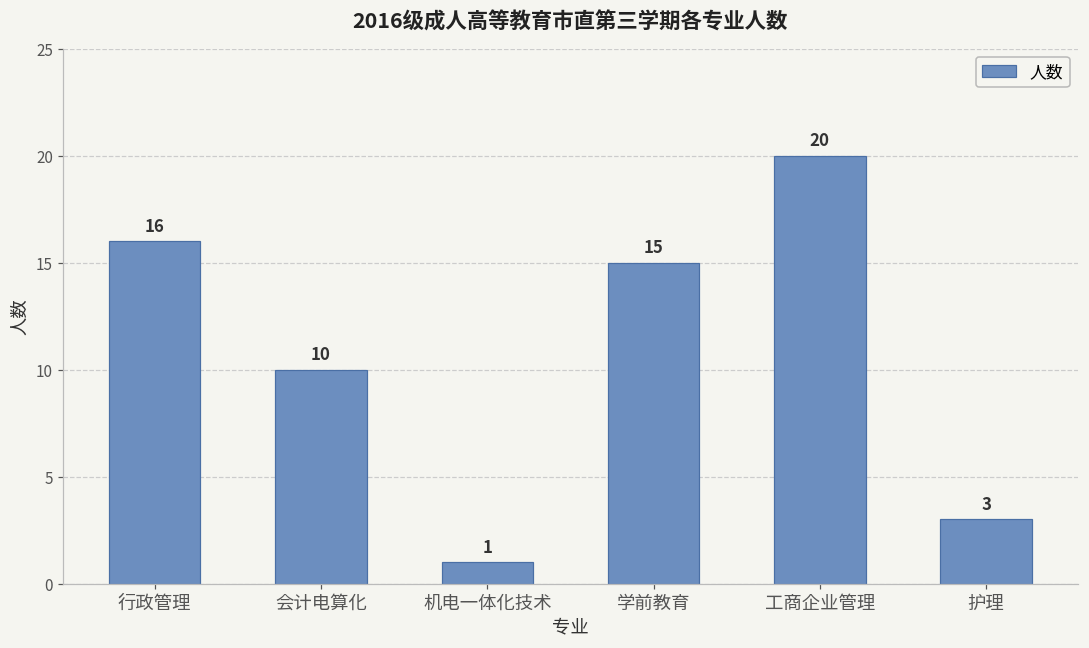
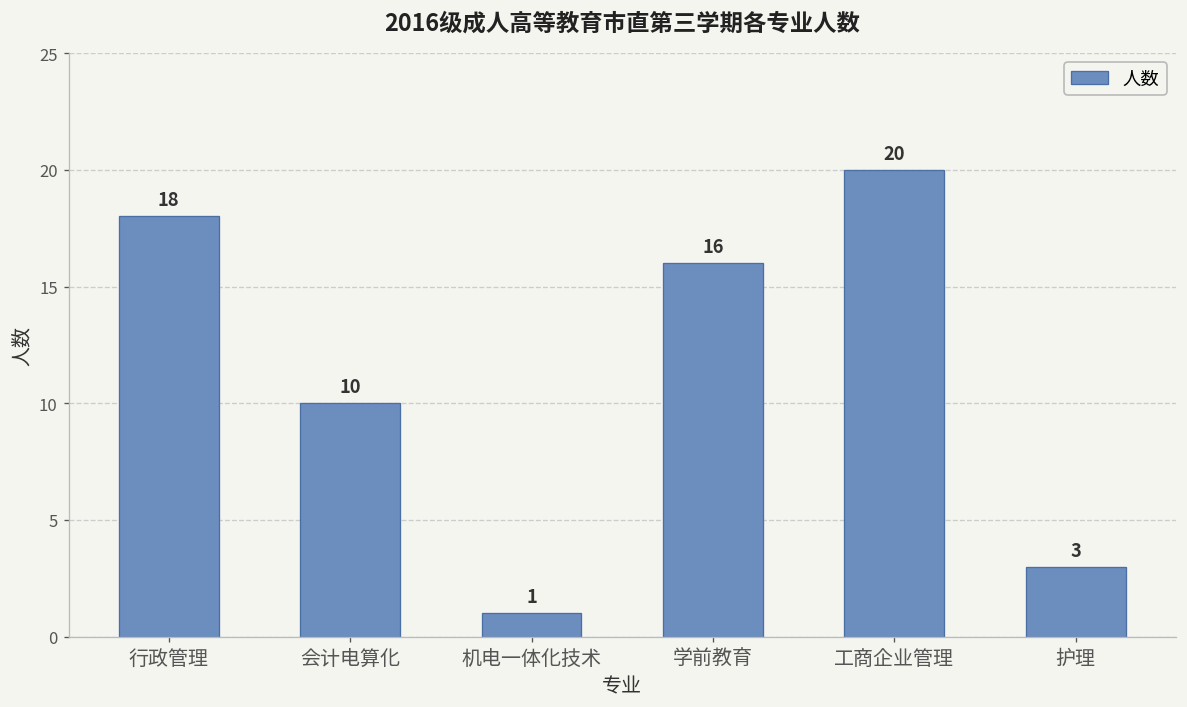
  {
-   "行政管理": 16,
+   "行政管理": 18,
    "会计电算化": 10,
    "机电一体化技术": 1,
-   "学前教育": 15,
+   "学前教育": 16,
    "工商企业管理": 20,
    "护理": 3
  }
